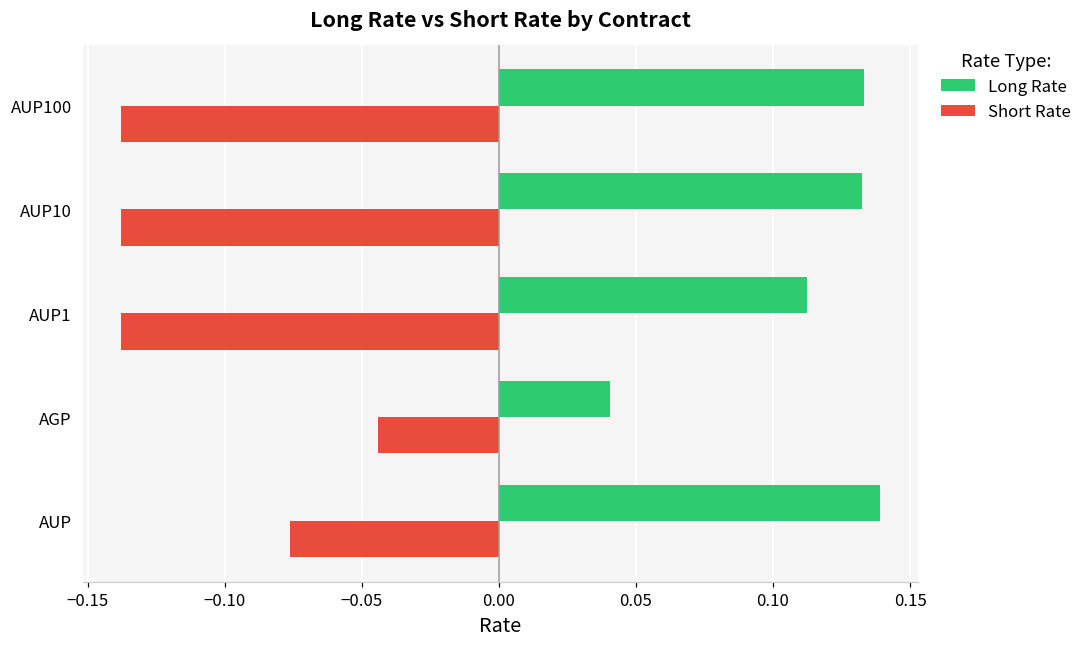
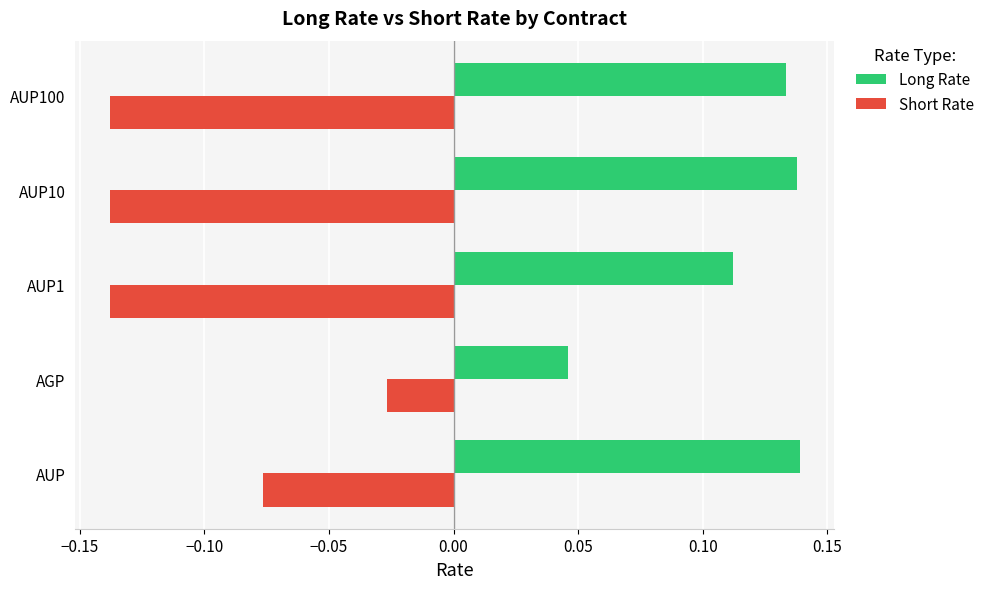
  {
    "Long Rate": {
      "AUP100": 0.133,
-     "AUP10": 0.133,
+     "AUP10": 0.138,
      "AUP1": 0.112,
-     "AGP": 0.041,
+     "AGP": 0.046,
      "AUP": 0.139
    },
    "Short Rate": {
      "AUP100": -0.138,
      "AUP10": -0.138,
      "AUP1": -0.138,
-     "AGP": -0.044,
+     "AGP": -0.027,
      "AUP": -0.076
    }
  }
